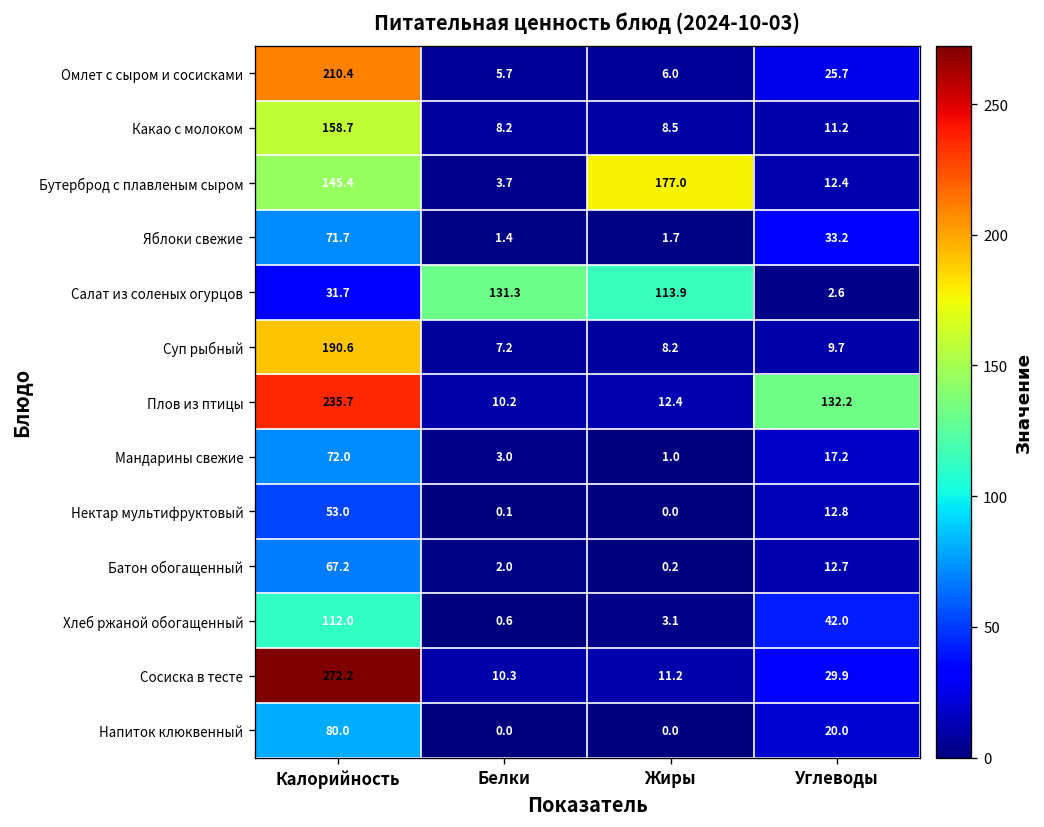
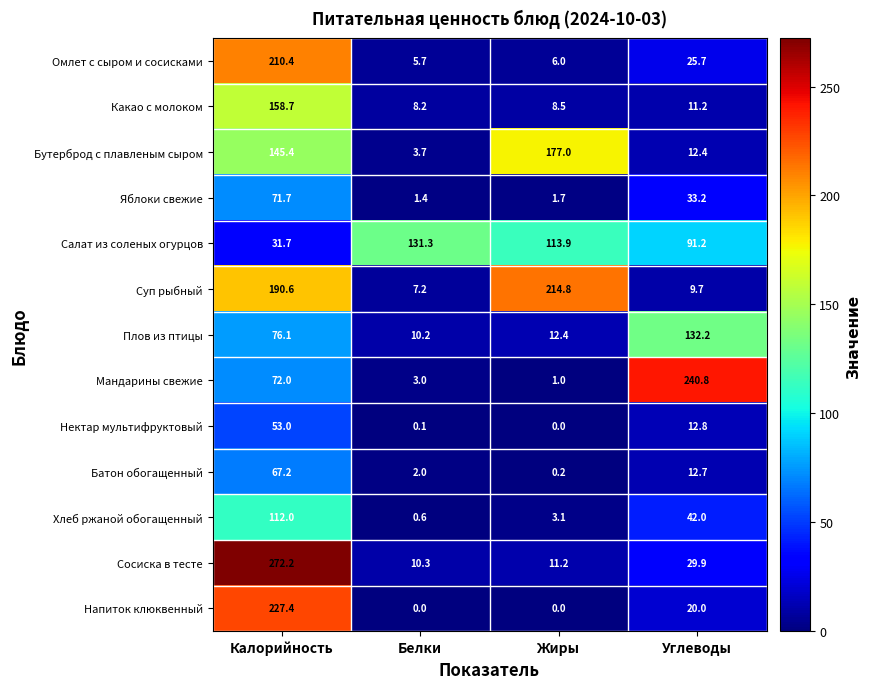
  {
    "Омлет с сыром и сосисками": {
      "Калорийность": 210.4,
      "Белки": 5.7,
      "Жиры": 6.0,
      "Углеводы": 25.7
    },
    "Какао с молоком": {
      "Калорийность": 158.7,
      "Белки": 8.2,
      "Жиры": 8.5,
      "Углеводы": 11.2
    },
    "Бутерброд с плавленым сыром": {
      "Калорийность": 145.4,
      "Белки": 3.7,
      "Жиры": 177.0,
      "Углеводы": 12.4
    },
    "Яблоки свежие": {
      "Калорийность": 71.7,
      "Белки": 1.4,
      "Жиры": 1.7,
      "Углеводы": 33.2
    },
    "Салат из соленых огурцов": {
      "Калорийность": 31.7,
      "Белки": 131.3,
      "Жиры": 113.9,
-     "Углеводы": 2.6
+     "Углеводы": 91.2
    },
    "Суп рыбный": {
      "Калорийность": 190.6,
      "Белки": 7.2,
-     "Жиры": 8.2,
+     "Жиры": 214.8,
      "Углеводы": 9.7
    },
    "Плов из птицы": {
-     "Калорийность": 235.7,
+     "Калорийность": 76.1,
      "Белки": 10.2,
      "Жиры": 12.4,
      "Углеводы": 132.2
    },
    "Мандарины свежие": {
      "Калорийность": 72.0,
      "Белки": 3.0,
      "Жиры": 1.0,
-     "Углеводы": 17.2
+     "Углеводы": 240.8
    },
    "Нектар мультифруктовый": {
      "Калорийность": 53.0,
      "Белки": 0.1,
      "Жиры": 0.0,
      "Углеводы": 12.8
    },
    "Батон обогащенный": {
      "Калорийность": 67.2,
      "Белки": 2.0,
      "Жиры": 0.2,
      "Углеводы": 12.7
    },
    "Хлеб ржаной обогащенный": {
      "Калорийность": 112.0,
      "Белки": 0.6,
      "Жиры": 3.1,
      "Углеводы": 42.0
    },
    "Сосиска в тесте": {
      "Калорийность": 272.2,
      "Белки": 10.3,
      "Жиры": 11.2,
      "Углеводы": 29.9
    },
    "Напиток клюквенный": {
-     "Калорийность": 80.0,
+     "Калорийность": 227.4,
      "Белки": 0.0,
      "Жиры": 0.0,
      "Углеводы": 20.0
    }
  }
